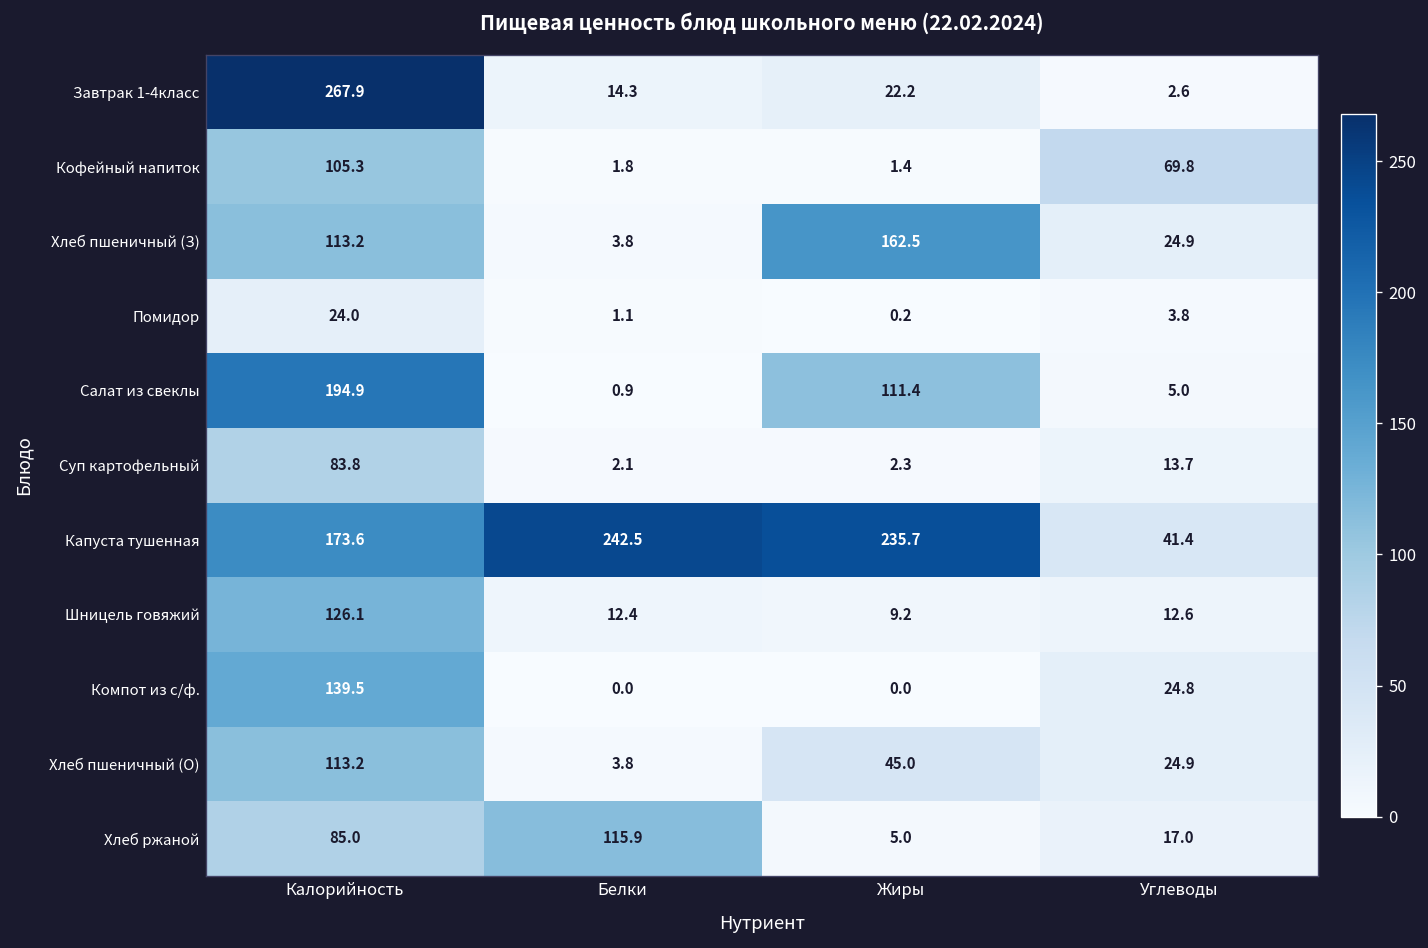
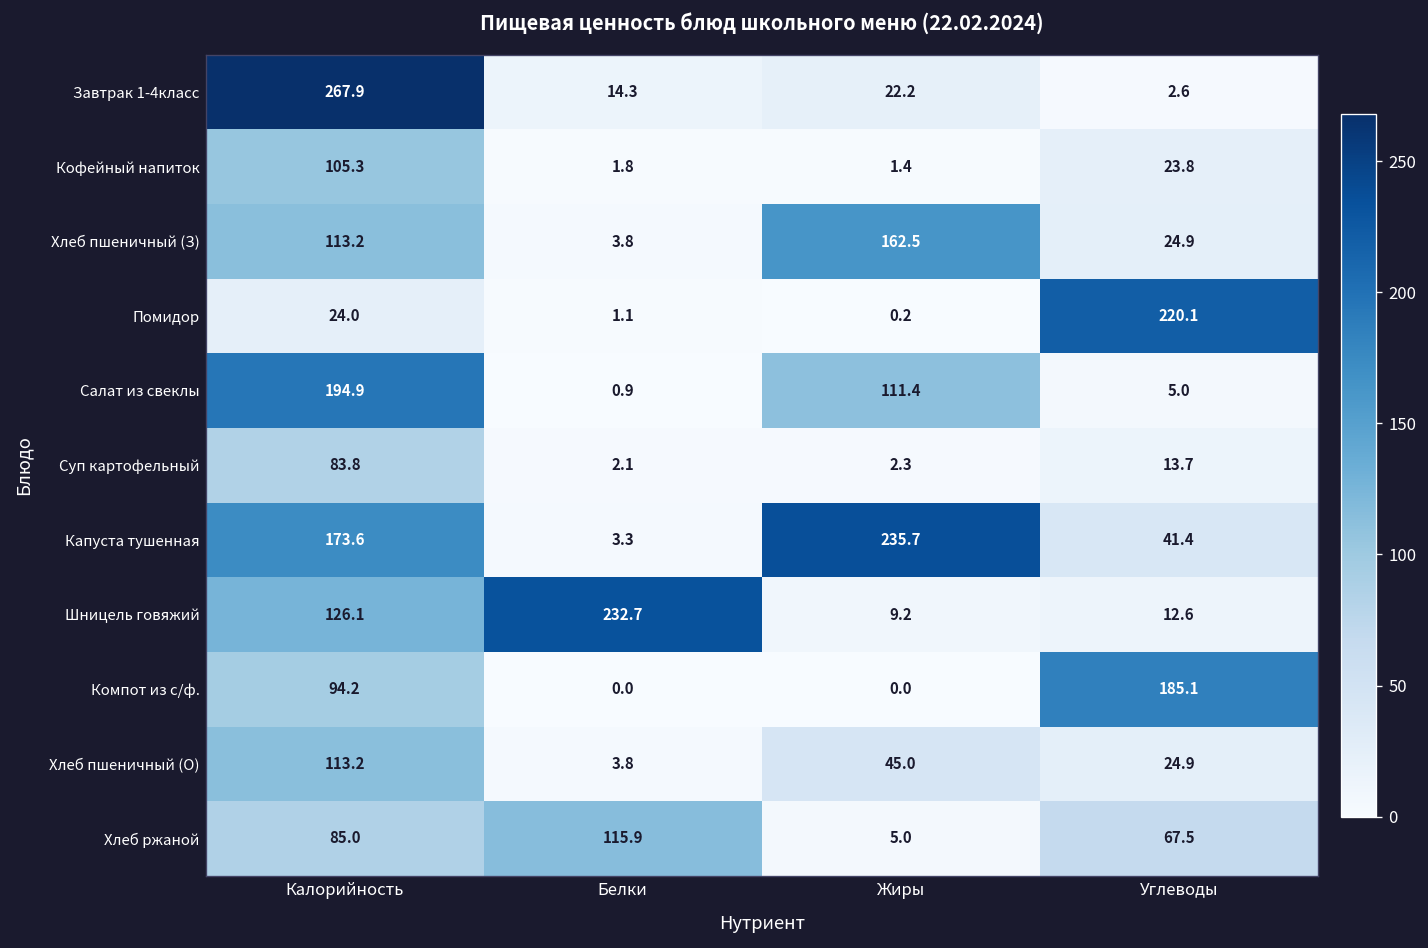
  {
    "Завтрак 1-4класс": {
      "Калорийность": 267.9,
      "Белки": 14.3,
      "Жиры": 22.2,
      "Углеводы": 2.6
    },
    "Кофейный напиток": {
      "Калорийность": 105.3,
      "Белки": 1.8,
      "Жиры": 1.4,
-     "Углеводы": 69.8
+     "Углеводы": 23.8
    },
    "Хлеб пшеничный (З)": {
      "Калорийность": 113.2,
      "Белки": 3.8,
      "Жиры": 162.5,
      "Углеводы": 24.9
    },
    "Помидор": {
      "Калорийность": 24.0,
      "Белки": 1.1,
      "Жиры": 0.2,
-     "Углеводы": 3.8
+     "Углеводы": 220.1
    },
    "Салат из свеклы": {
      "Калорийность": 194.9,
      "Белки": 0.9,
      "Жиры": 111.4,
      "Углеводы": 5.0
    },
    "Суп картофельный": {
      "Калорийность": 83.8,
      "Белки": 2.1,
      "Жиры": 2.3,
      "Углеводы": 13.7
    },
    "Капуста тушенная": {
      "Калорийность": 173.6,
-     "Белки": 242.5,
+     "Белки": 3.3,
      "Жиры": 235.7,
      "Углеводы": 41.4
    },
    "Шницель говяжий": {
      "Калорийность": 126.1,
-     "Белки": 12.4,
+     "Белки": 232.7,
      "Жиры": 9.2,
      "Углеводы": 12.6
    },
    "Компот из с/ф.": {
-     "Калорийность": 139.5,
+     "Калорийность": 94.2,
      "Белки": 0.0,
      "Жиры": 0.0,
-     "Углеводы": 24.8
+     "Углеводы": 185.1
    },
    "Хлеб пшеничный (О)": {
      "Калорийность": 113.2,
      "Белки": 3.8,
      "Жиры": 45.0,
      "Углеводы": 24.9
    },
    "Хлеб ржаной": {
      "Калорийность": 85.0,
      "Белки": 115.9,
      "Жиры": 5.0,
-     "Углеводы": 17.0
+     "Углеводы": 67.5
    }
  }
